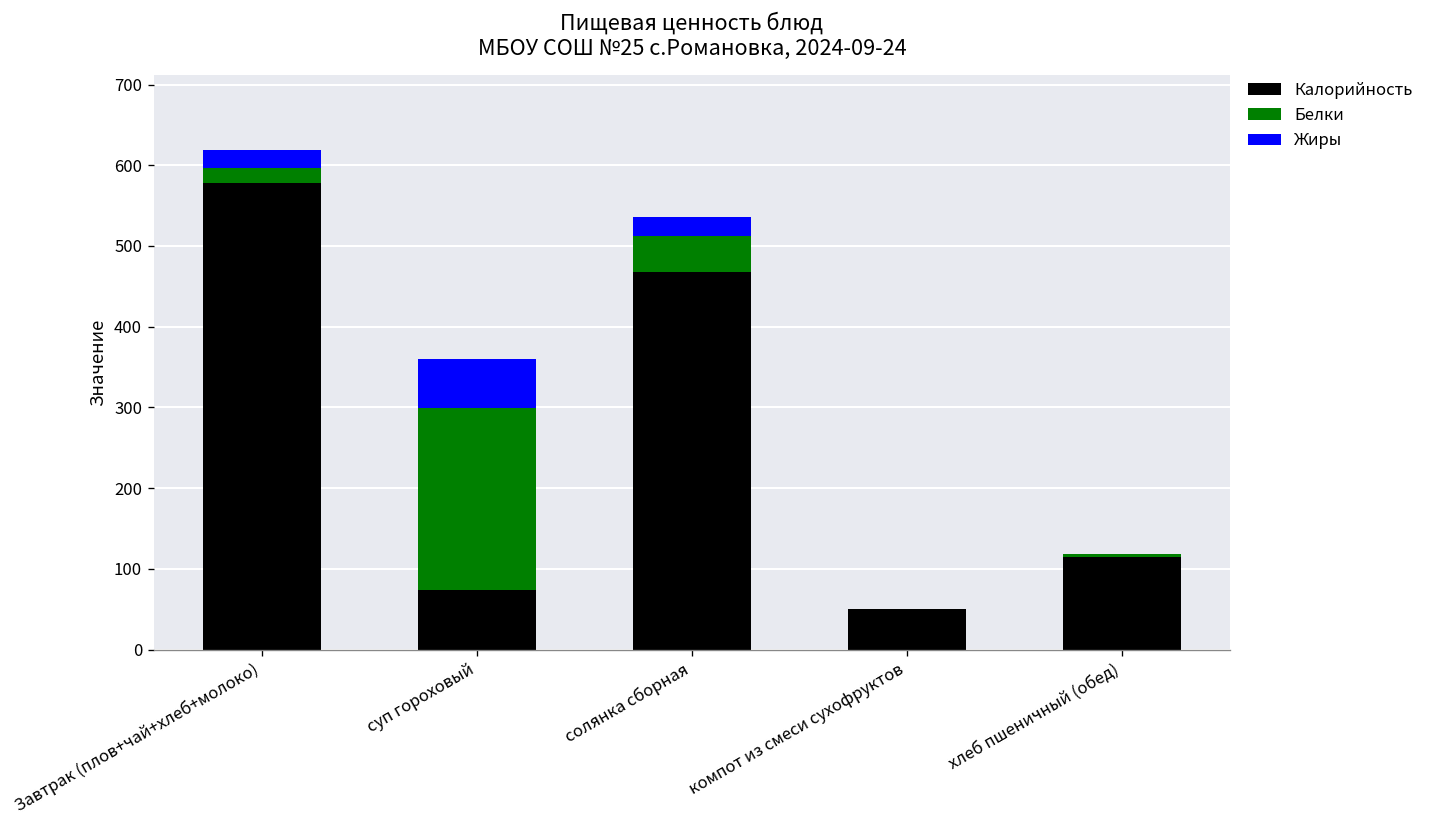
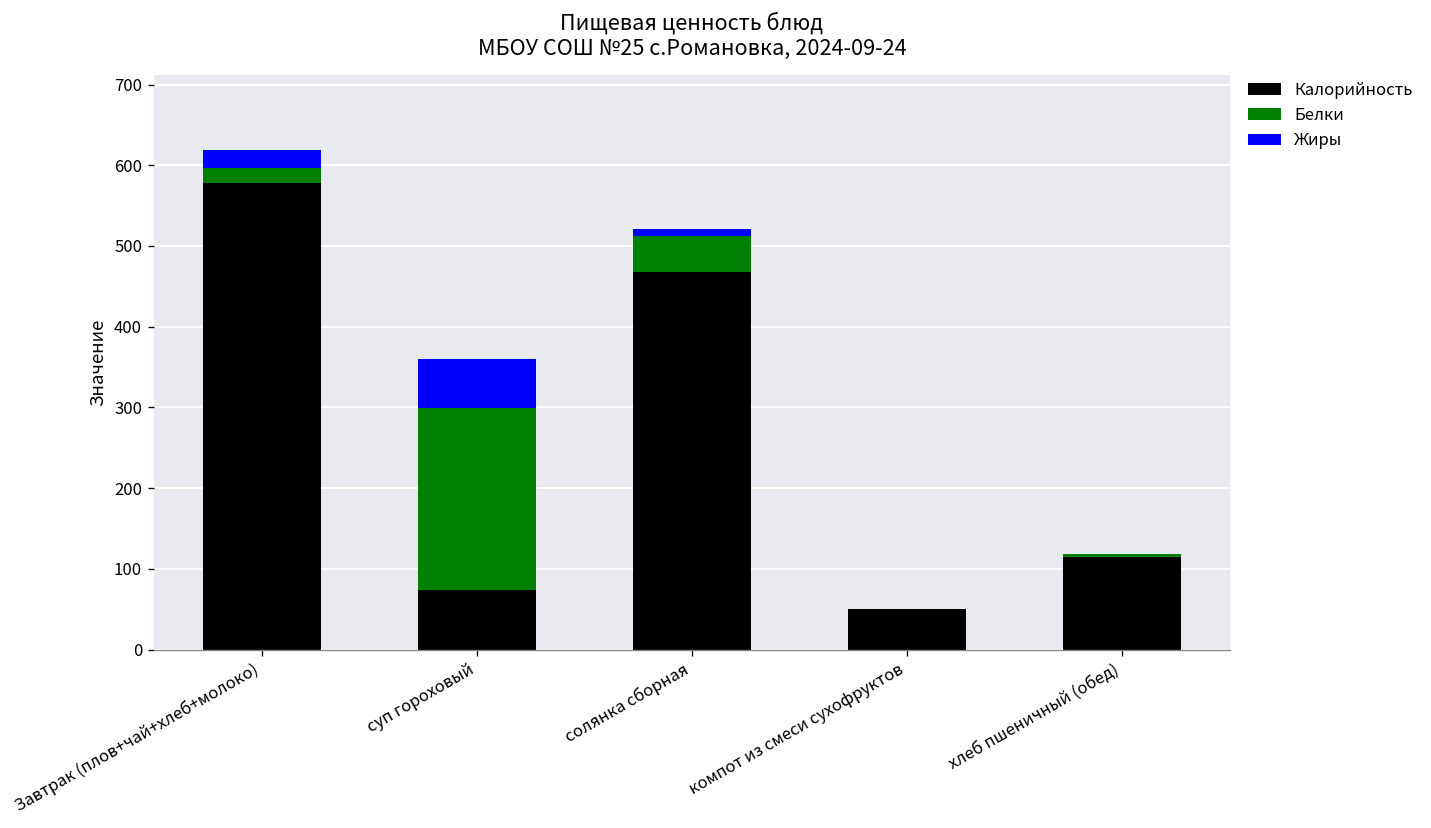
  {
    "Калорийность": {
      "Завтрак (плов+чай+хлеб+молоко)": 580,
      "суп гороховый": 70,
      "солянка сборная": 470,
      "компот из смеси сухофруктов": 50,
      "хлеб пшеничный (обед)": 110
    },
    "Белки": {
      "Завтрак (плов+чай+хлеб+молоко)": 20,
      "суп гороховый": 220,
      "солянка сборная": 40,
      "компот из смеси сухофруктов": 0
    },
    "Жиры": {
      "Завтрак (плов+чай+хлеб+молоко)": 20,
      "суп гороховый": 60,
-     "солянка сборная": 20,
+     "солянка сборная": 10,
      "компот из смеси сухофруктов": 0
    }
  }
